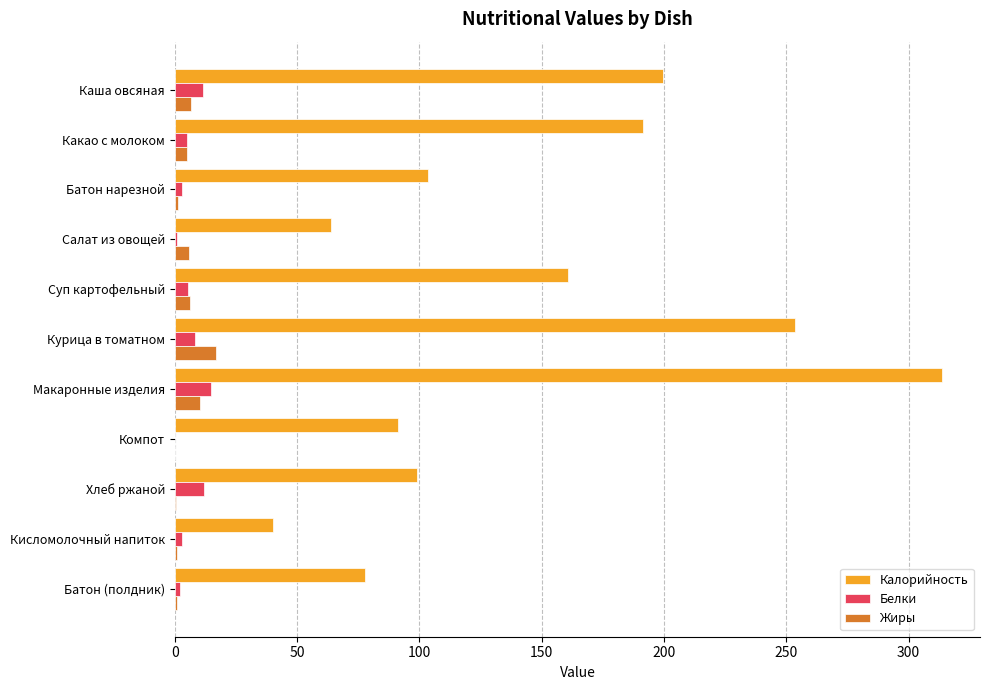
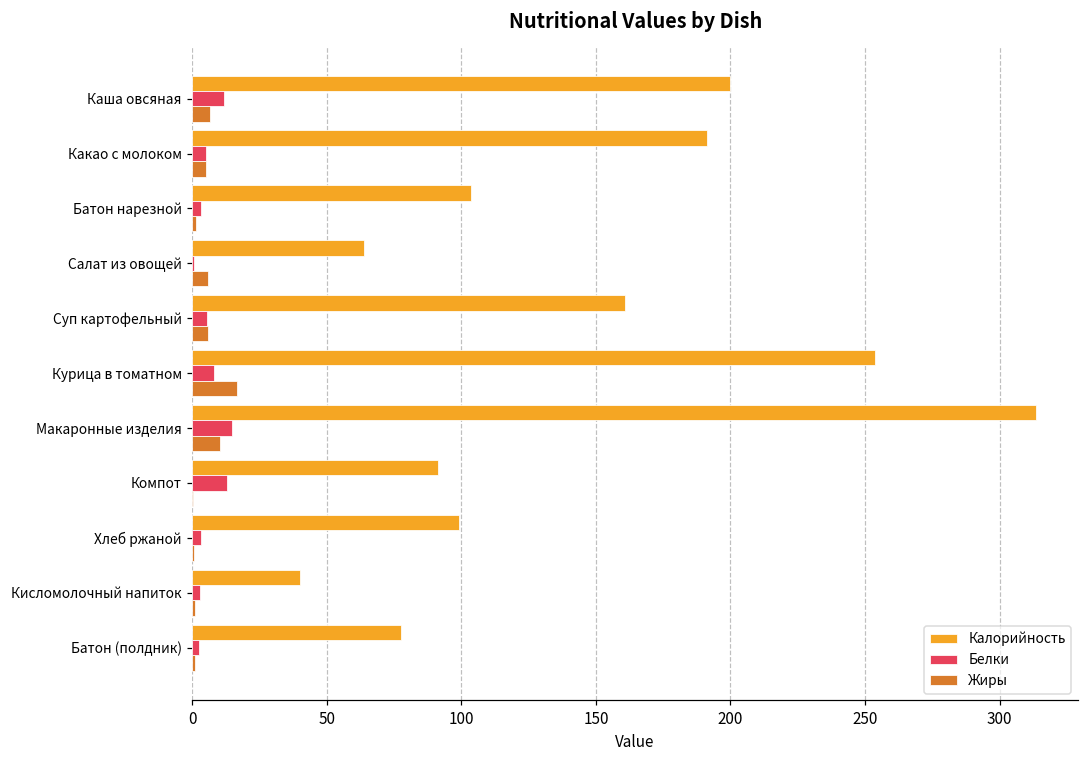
  {
    "Белки": {
      "Каша овсяная": 12,
      "Какао с молоком": 5,
      "Батон нарезной": 3,
      "Суп картофельный": 6,
      "Курица в томатном": 8,
      "Макаронные изделия": 15,
-     "Компот": 0,
-     "Хлеб ржаной": 12,
+     "Компот": 13,
+     "Хлеб ржаной": 3,
      "Кисломолочный напиток": 3,
      "Батон (полдник)": 2
    }
  }
